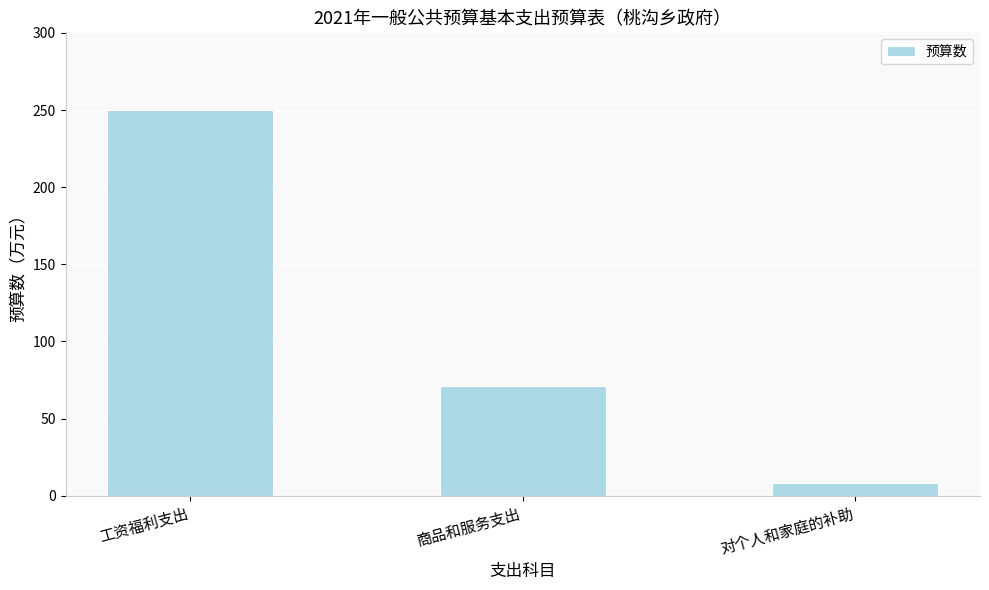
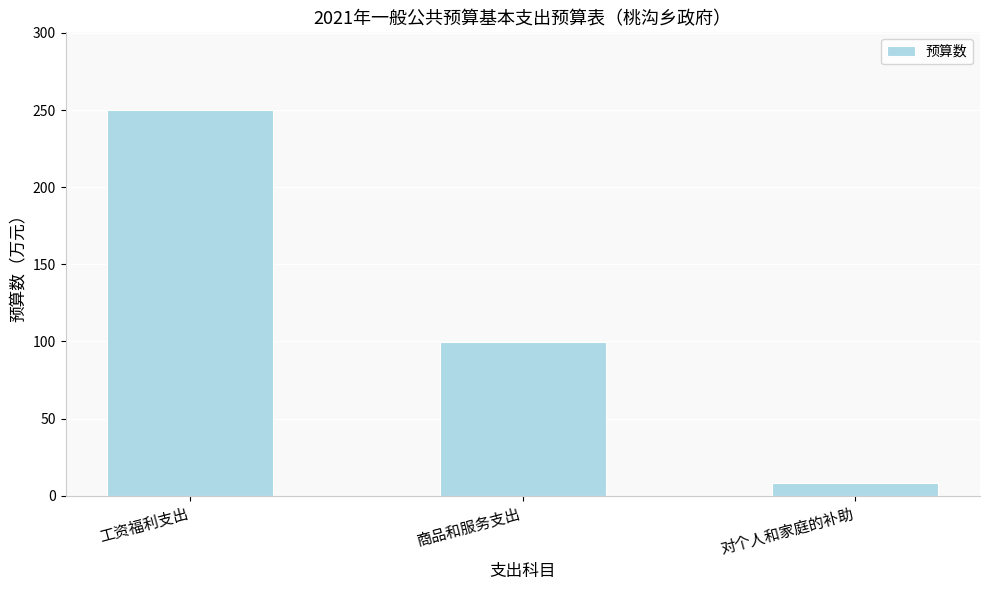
  {
    "工资福利支出": 250,
-   "商品和服务支出": 71,
+   "商品和服务支出": 100,
    "对个人和家庭的补助": 8
  }
